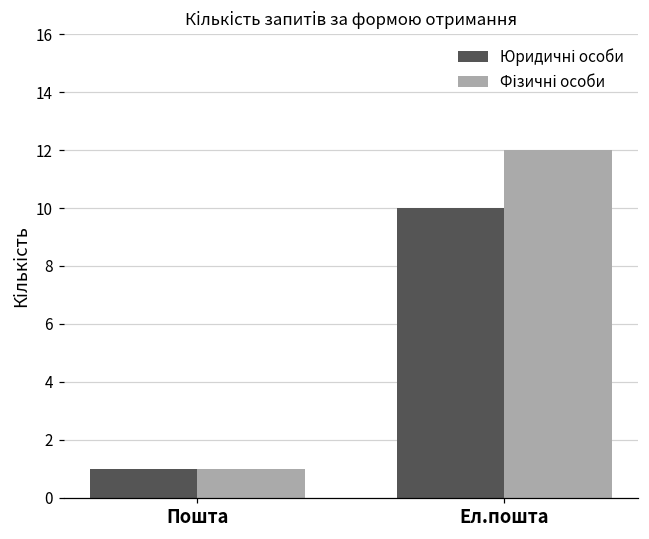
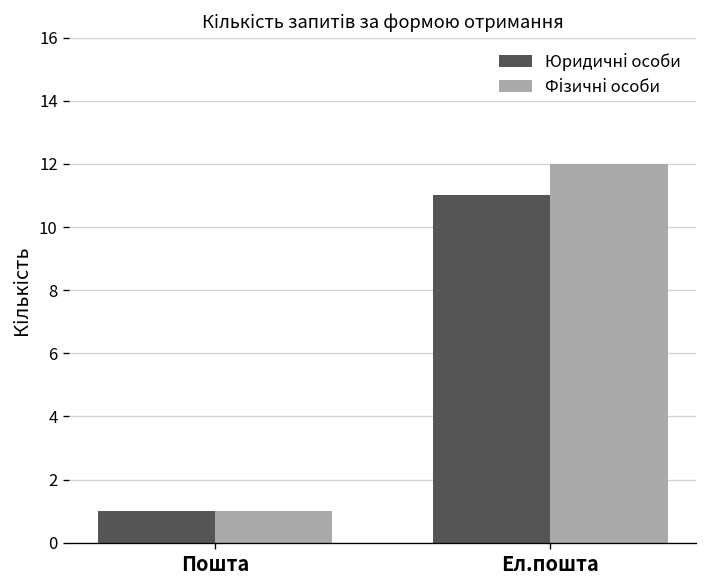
  {
    "Юридичні особи": {
      "Пошта": 1,
-     "Ел.пошта": 10
+     "Ел.пошта": 11
    },
    "Фізичні особи": {
      "Пошта": 1,
      "Ел.пошта": 12
    }
  }
